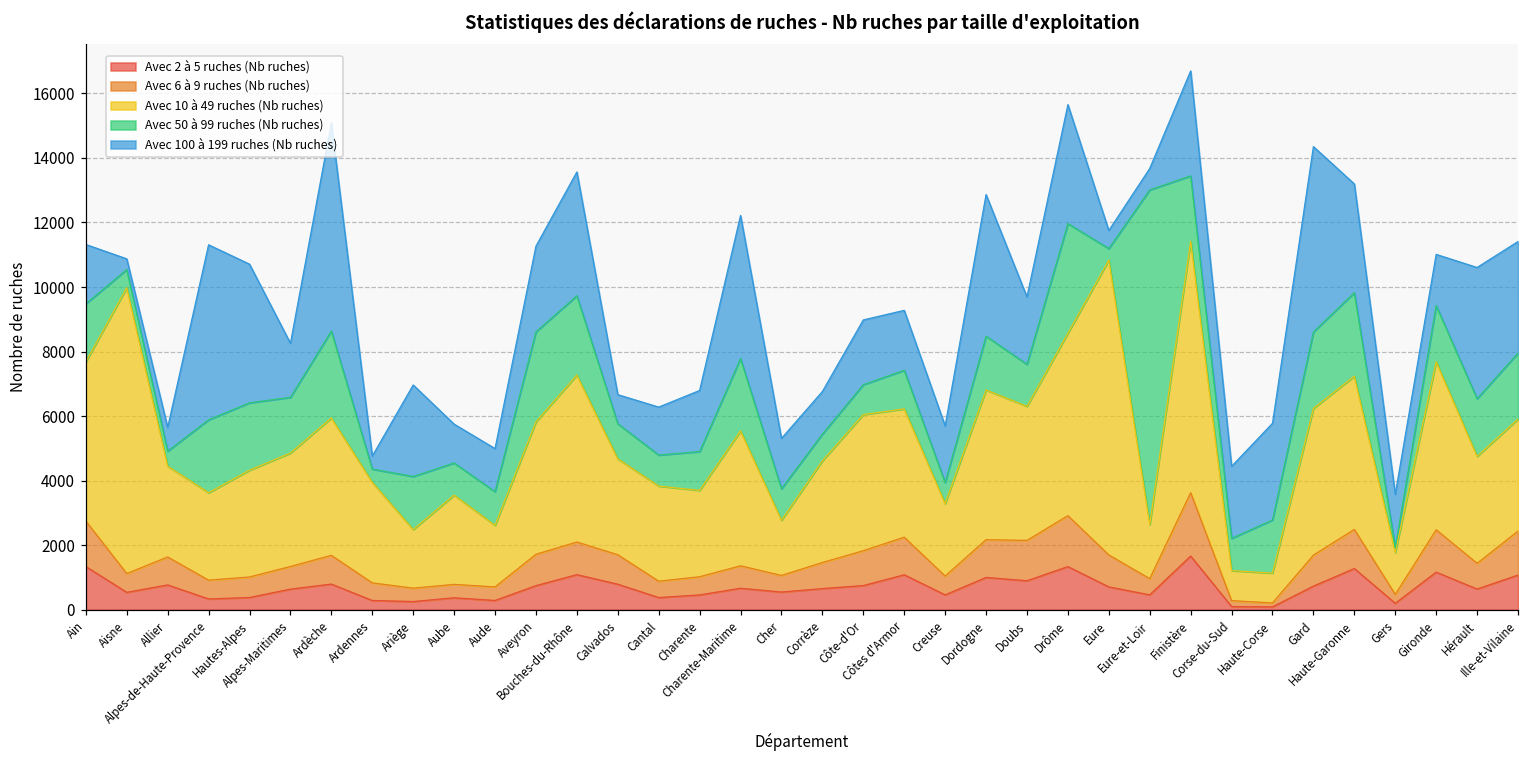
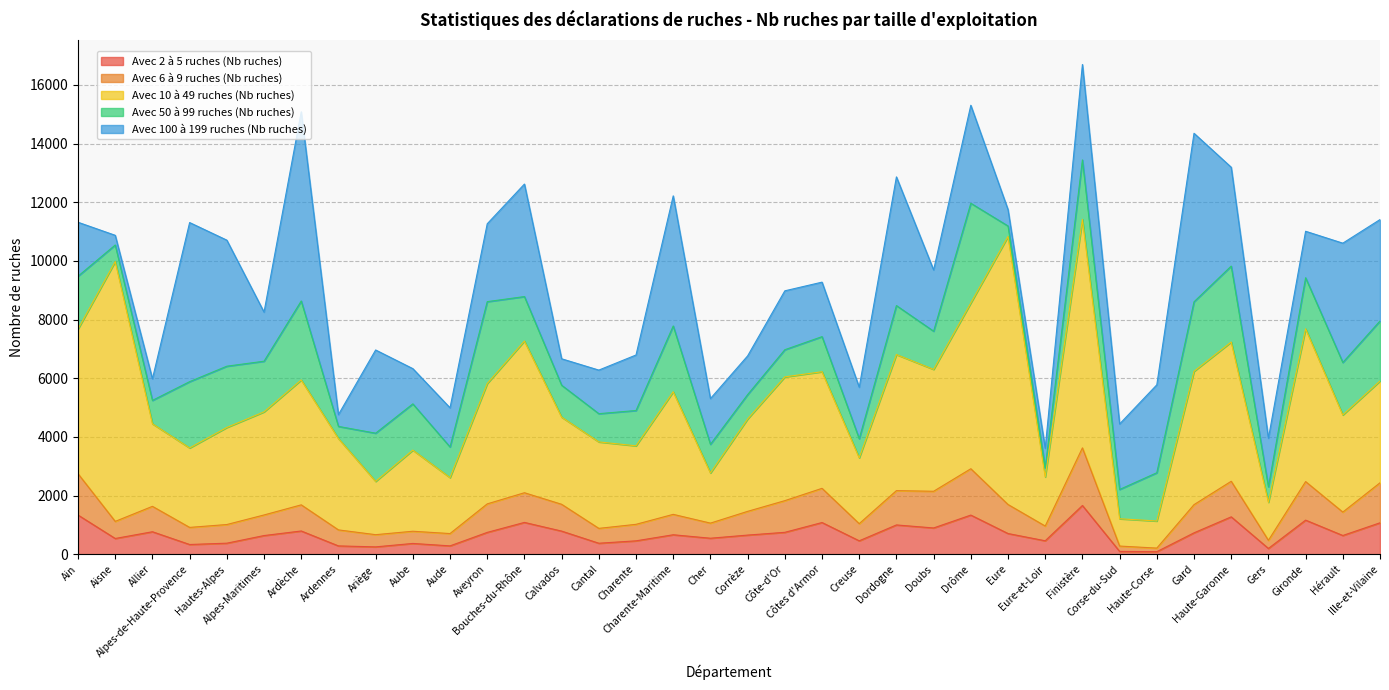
  {
    "Avec 10 à 49 ruches (Nb ruches)": {
      "Ain": 4900,
      "Aisne": 8900,
      "Allier": 2800,
      "Alpes-de-Haute-Provence": 2700,
      "Hautes-Alpes": 3300,
      "Alpes-Maritimes": 3500,
      "Ardèche": 4300,
      "Ardennes": 3100,
      "Ariège": 1800,
      "Aube": 2800,
      "Aude": 1900,
      "Aveyron": 4100,
      "Bouches-du-Rhône": 5200,
      "Calvados": 3000,
      "Cantal": 2900,
      "Charente": 2700,
      "Charente-Maritime": 4200,
      "Cher": 1700,
      "Corrèze": 3200,
      "Côte-d'Or": 4200,
      "Côtes d'Armor": 4000,
      "Creuse": 2200,
      "Dordogne": 4600,
      "Doubs": 4200,
      "Drôme": 5700,
      "Eure": 9100,
      "Eure-et-Loir": 1700,
      "Finistère": 7800,
      "Corse-du-Sud": 900,
      "Haute-Corse": 900,
      "Gard": 4500,
      "Haute-Garonne": 4700,
      "Gers": 1300,
      "Gironde": 5200,
      "Hérault": 3300,
      "Ille-et-Vilaine": 3500
    },
    "Avec 50 à 99 ruches (Nb ruches)": {
      "Ain": 1800,
      "Aisne": 600,
-     "Allier": 500,
+     "Allier": 800,
      "Alpes-de-Haute-Provence": 2300,
      "Hautes-Alpes": 2100,
      "Alpes-Maritimes": 1700,
      "Ardèche": 2700,
      "Ardennes": 400,
      "Ariège": 1600,
-     "Aube": 1000,
+     "Aube": 1600,
      "Aude": 1000,
      "Aveyron": 2800,
-     "Bouches-du-Rhône": 2500,
+     "Bouches-du-Rhône": 1500,
      "Calvados": 1100,
      "Cantal": 1000,
      "Charente": 1200,
      "Charente-Maritime": 2200,
      "Cher": 1000,
      "Corrèze": 800,
      "Côte-d'Or": 900,
      "Côtes d'Armor": 1200,
      "Creuse": 700,
      "Dordogne": 1700,
      "Doubs": 1300,
      "Drôme": 3400,
      "Eure": 400,
-     "Eure-et-Loir": 10400,
+     "Eure-et-Loir": 300,
      "Finistère": 2000,
      "Corse-du-Sud": 1000,
      "Haute-Corse": 1600,
      "Gard": 2400,
      "Haute-Garonne": 2600,
-     "Gers": 100,
+     "Gers": 500,
      "Gironde": 1700,
      "Hérault": 1800,
      "Ille-et-Vilaine": 2000
    },
    "Avec 100 à 199 ruches (Nb ruches)": {
      "Ain": 1800,
      "Aisne": 300,
      "Allier": 700,
      "Alpes-de-Haute-Provence": 5400,
      "Hautes-Alpes": 4300,
      "Alpes-Maritimes": 1700,
      "Ardennes": 400,
      "Ariège": 2800,
      "Aube": 1200,
      "Aude": 1300,
      "Aveyron": 2700,
      "Bouches-du-Rhône": 3800,
      "Calvados": 900,
      "Cantal": 1500,
      "Charente": 1900,
      "Charente-Maritime": 4400,
      "Cher": 1600,
      "Corrèze": 1300,
      "Côte-d'Or": 2000,
      "Côtes d'Armor": 1900,
      "Creuse": 1800,
      "Dordogne": 4400,
      "Doubs": 2100,
-     "Drôme": 3700,
+     "Drôme": 3300,
      "Eure": 600,
      "Eure-et-Loir": 700,
      "Finistère": 3300,
      "Corse-du-Sud": 2200,
      "Haute-Corse": 3000,
      "Gard": 5700,
      "Haute-Garonne": 3400,
      "Gers": 1700,
      "Gironde": 1600,
      "Hérault": 4100,
      "Ille-et-Vilaine": 3500
    }
  }
